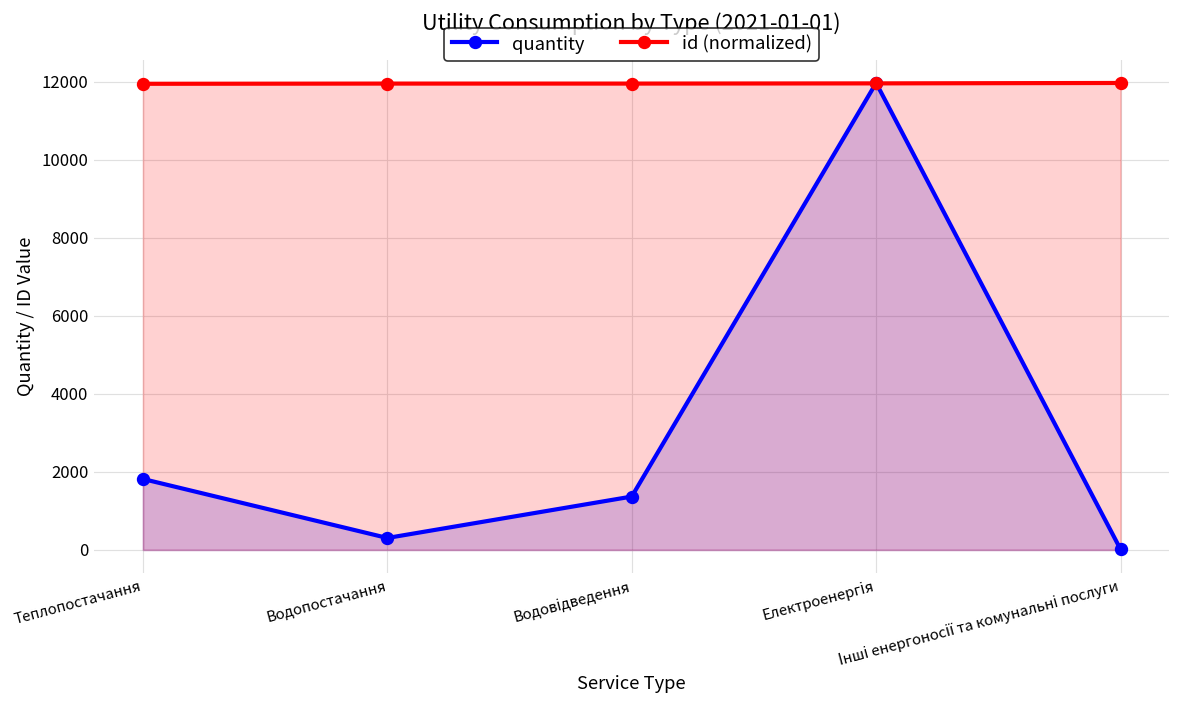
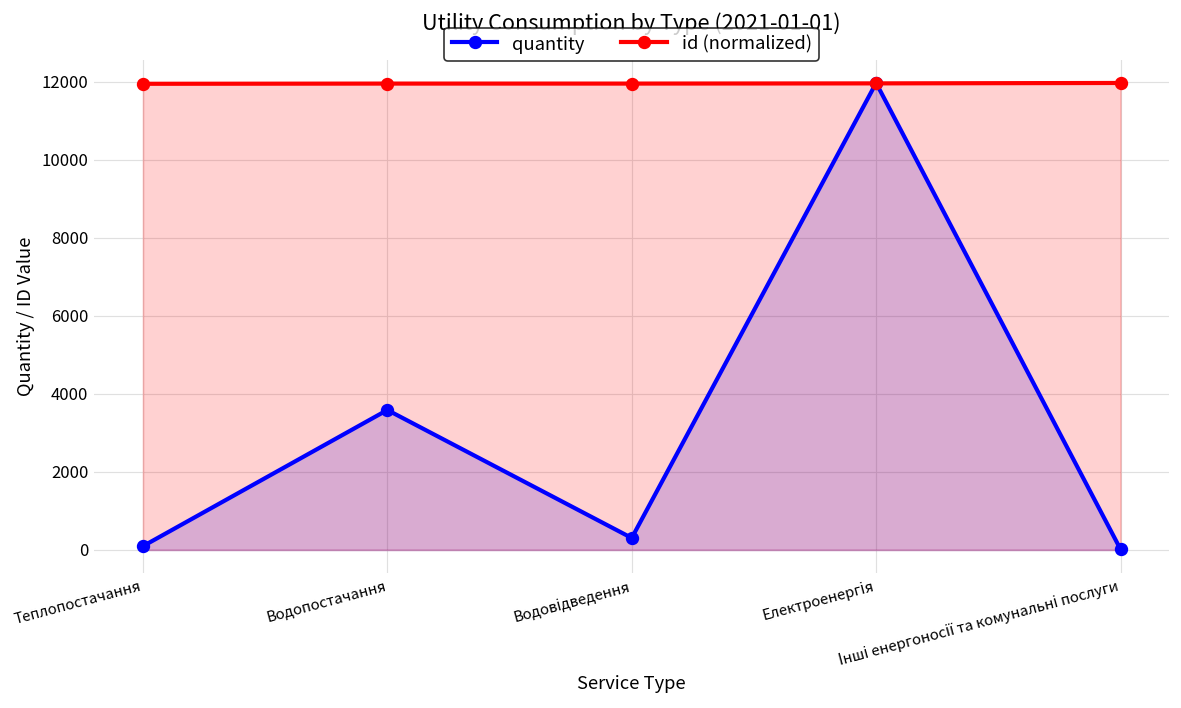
  {
    "quantity": {
-     "Теплопостачання": 1800,
-     "Водопостачання": 300,
-     "Водовідведення": 1400,
+     "Теплопостачання": 100,
+     "Водопостачання": 3600,
+     "Водовідведення": 300,
      "Інші енергоносії та комунальні послуги": 0
    },
    "id (normalized)": {
      "Теплопостачання": 11900,
      "Водопостачання": 11900,
      "Водовідведення": 11900,
      "Інші енергоносії та комунальні послуги": 12000
    }
  }
